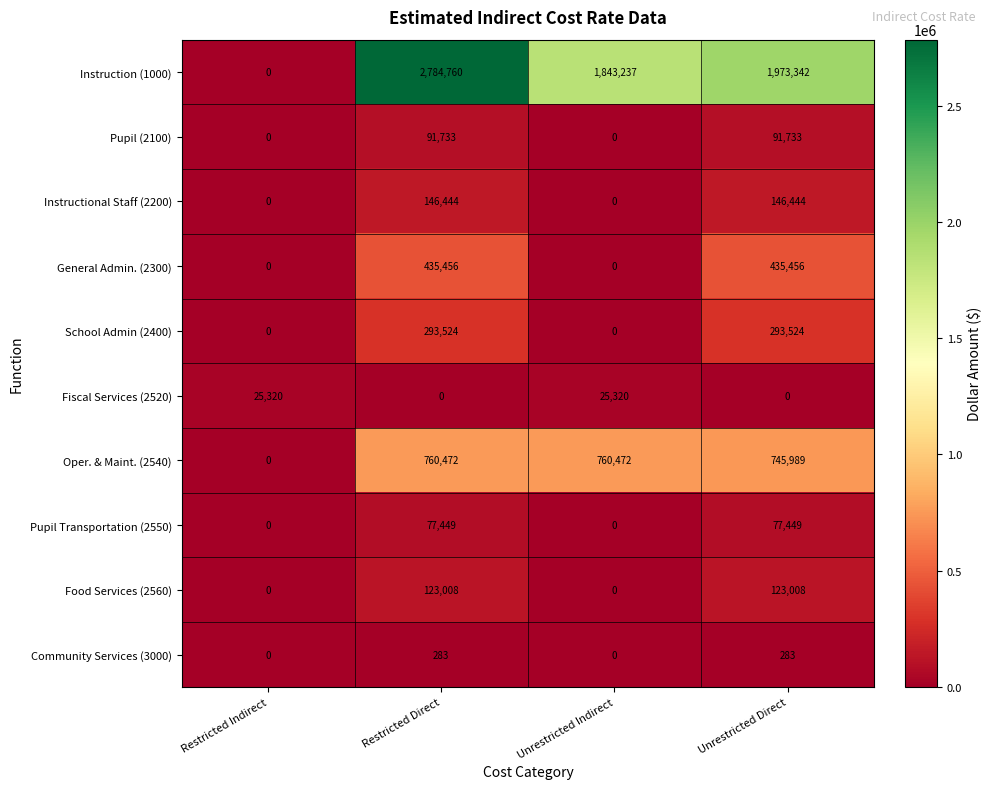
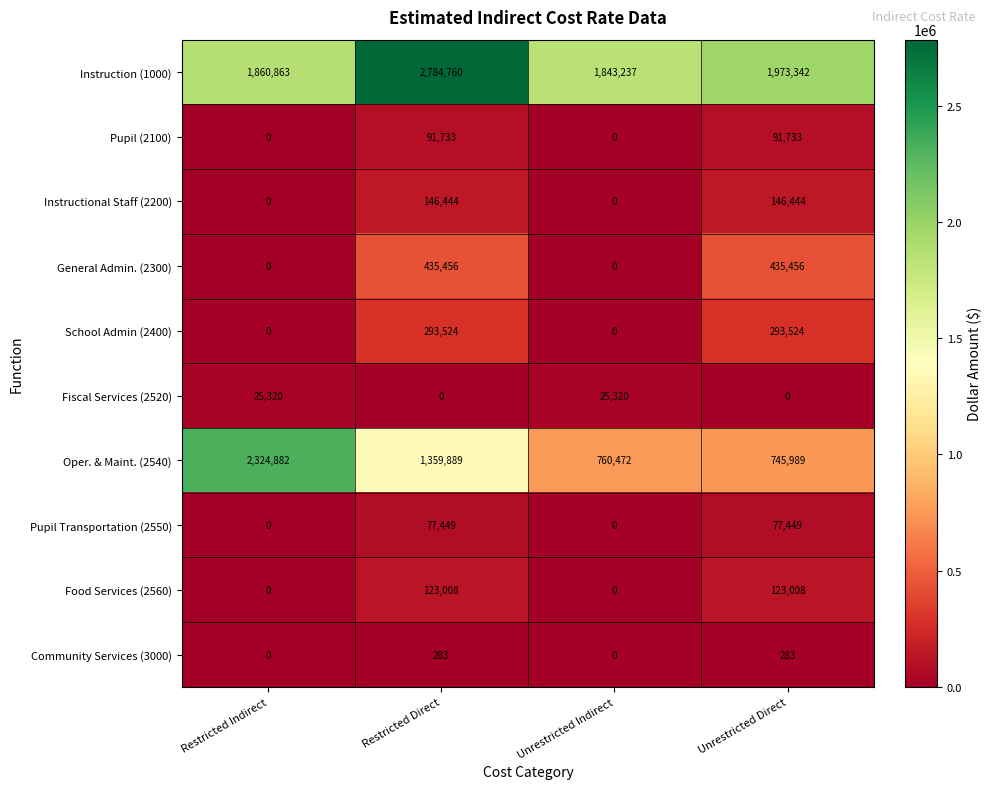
  {
    "Instruction (1000)": {
-     "Restricted Indirect": "0",
+     "Restricted Indirect": "1,860,863",
      "Restricted Direct": "2,784,760",
      "Unrestricted Indirect": "1,843,237",
      "Unrestricted Direct": "1,973,342"
    },
    "Pupil (2100)": {
      "Restricted Indirect": "0",
      "Restricted Direct": "91,733",
      "Unrestricted Indirect": "0",
      "Unrestricted Direct": "91,733"
    },
    "Instructional Staff (2200)": {
      "Restricted Indirect": "0",
      "Restricted Direct": "146,444",
      "Unrestricted Indirect": "0",
      "Unrestricted Direct": "146,444"
    },
    "General Admin. (2300)": {
      "Restricted Indirect": "0",
      "Restricted Direct": "435,456",
      "Unrestricted Indirect": "0",
      "Unrestricted Direct": "435,456"
    },
    "School Admin (2400)": {
      "Restricted Indirect": "0",
      "Restricted Direct": "293,524",
      "Unrestricted Indirect": "0",
      "Unrestricted Direct": "293,524"
    },
    "Fiscal Services (2520)": {
      "Restricted Indirect": "25,320",
      "Restricted Direct": "0",
      "Unrestricted Indirect": "25,320",
      "Unrestricted Direct": "0"
    },
    "Oper. & Maint. (2540)": {
-     "Restricted Indirect": "0",
-     "Restricted Direct": "760,472",
+     "Restricted Indirect": "2,324,882",
+     "Restricted Direct": "1,359,889",
      "Unrestricted Indirect": "760,472",
      "Unrestricted Direct": "745,989"
    },
    "Pupil Transportation (2550)": {
      "Restricted Indirect": "0",
      "Restricted Direct": "77,449",
      "Unrestricted Indirect": "0",
      "Unrestricted Direct": "77,449"
    },
    "Food Services (2560)": {
      "Restricted Indirect": "0",
      "Restricted Direct": "123,008",
      "Unrestricted Indirect": "0",
      "Unrestricted Direct": "123,008"
    },
    "Community Services (3000)": {
      "Restricted Indirect": "0",
      "Restricted Direct": "283",
      "Unrestricted Indirect": "0",
      "Unrestricted Direct": "283"
    }
  }
